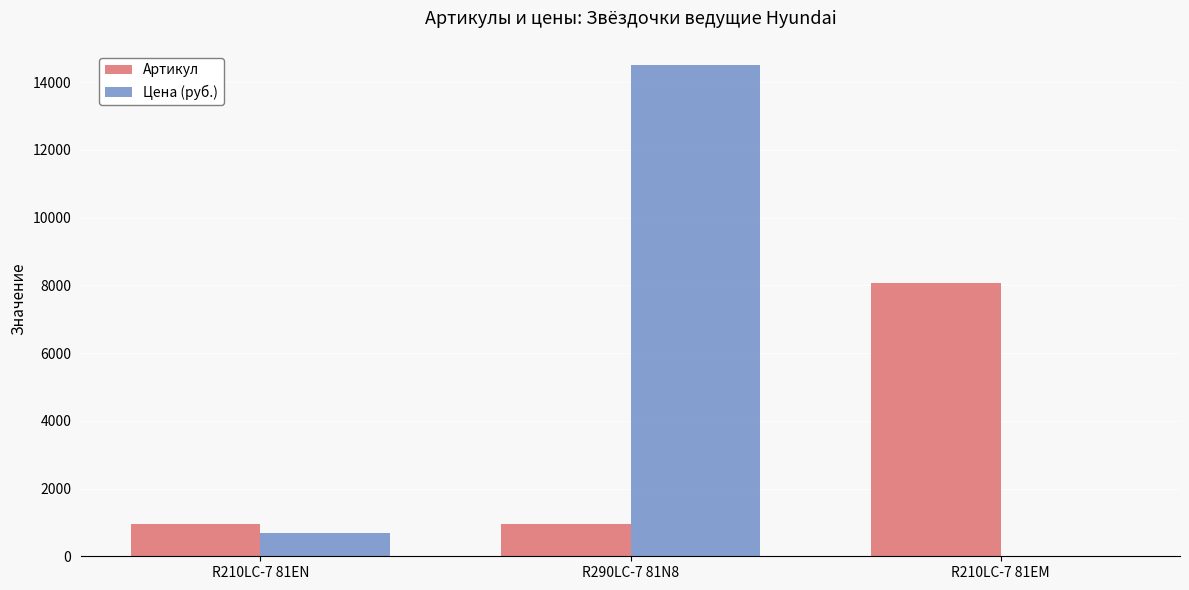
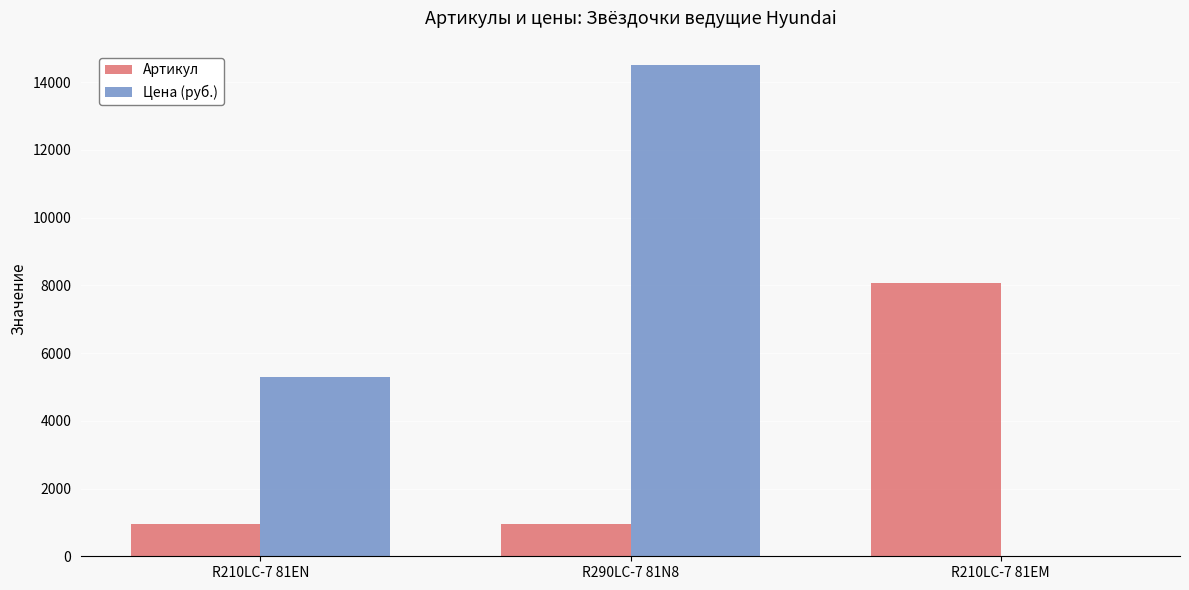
  {
    "Артикул": {
      "R210LC-7 81EN": 1000,
      "R290LC-7 81N8": 1000,
      "R210LC-7 81EM": 8100
    },
    "Цена (руб.)": {
-     "R210LC-7 81EN": 700,
+     "R210LC-7 81EN": 5300,
      "R290LC-7 81N8": 14500,
      "R210LC-7 81EM": 0
    }
  }
